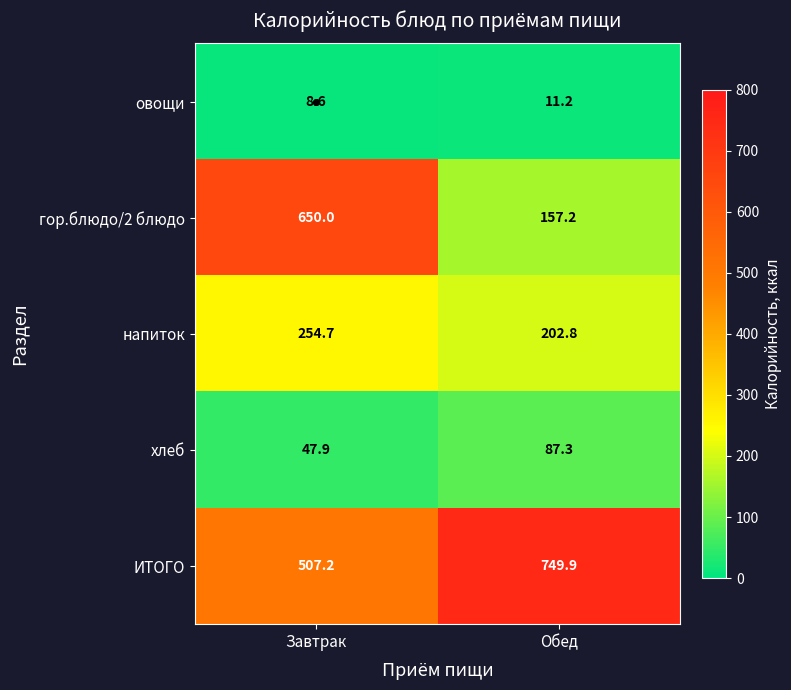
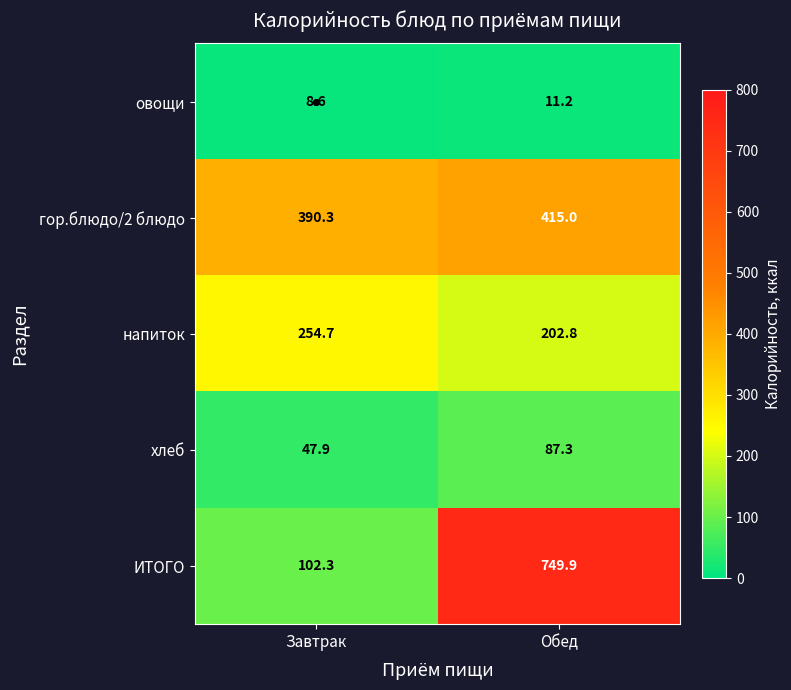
  {
    "овощи": {
      "Обед": 11.2
    },
    "гор.блюдо/2 блюдо": {
-     "Завтрак": 650.0,
-     "Обед": 157.2
+     "Завтрак": 390.3,
+     "Обед": 415.0
    },
    "напиток": {
      "Завтрак": 254.7,
      "Обед": 202.8
    },
    "хлеб": {
      "Завтрак": 47.9,
      "Обед": 87.3
    },
    "ИТОГО": {
-     "Завтрак": 507.2,
+     "Завтрак": 102.3,
      "Обед": 749.9
    }
  }
